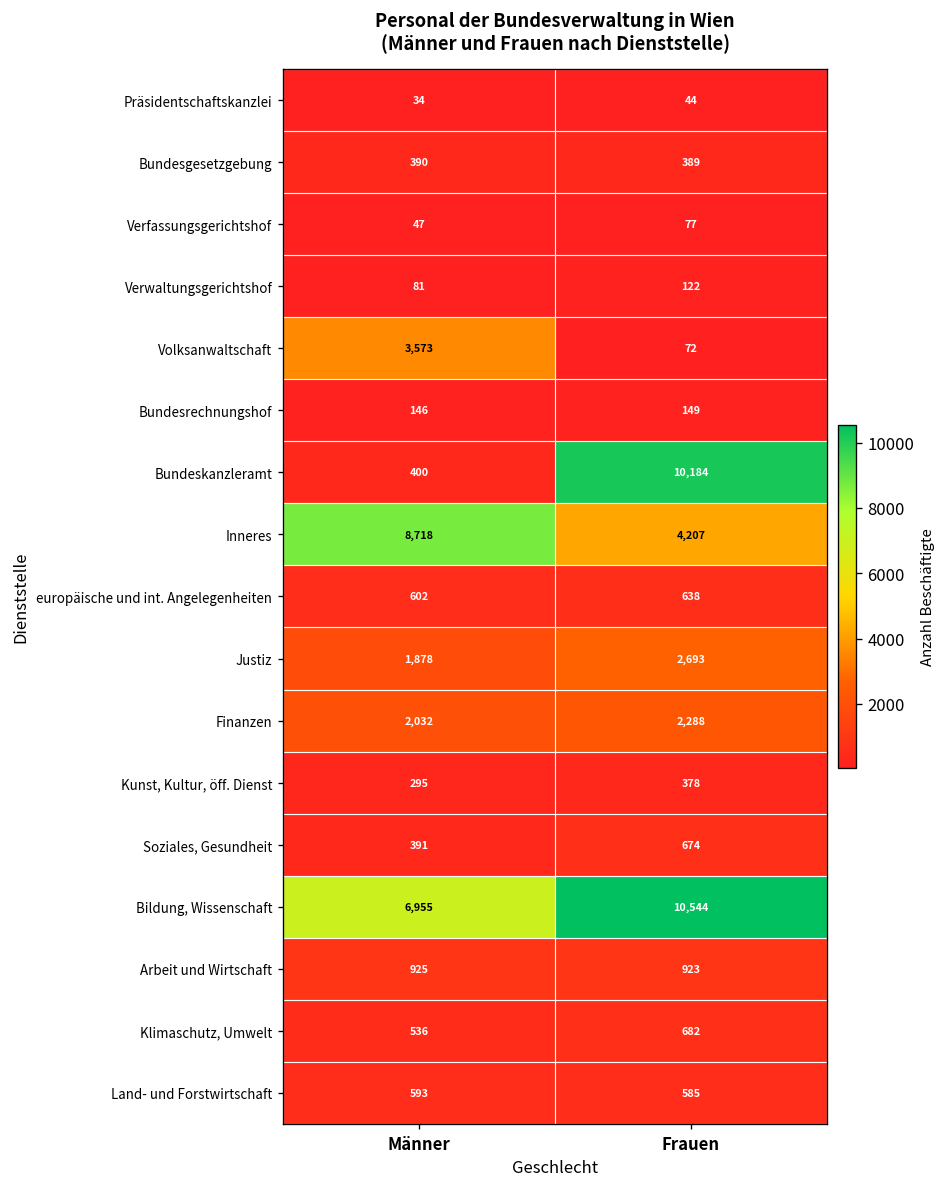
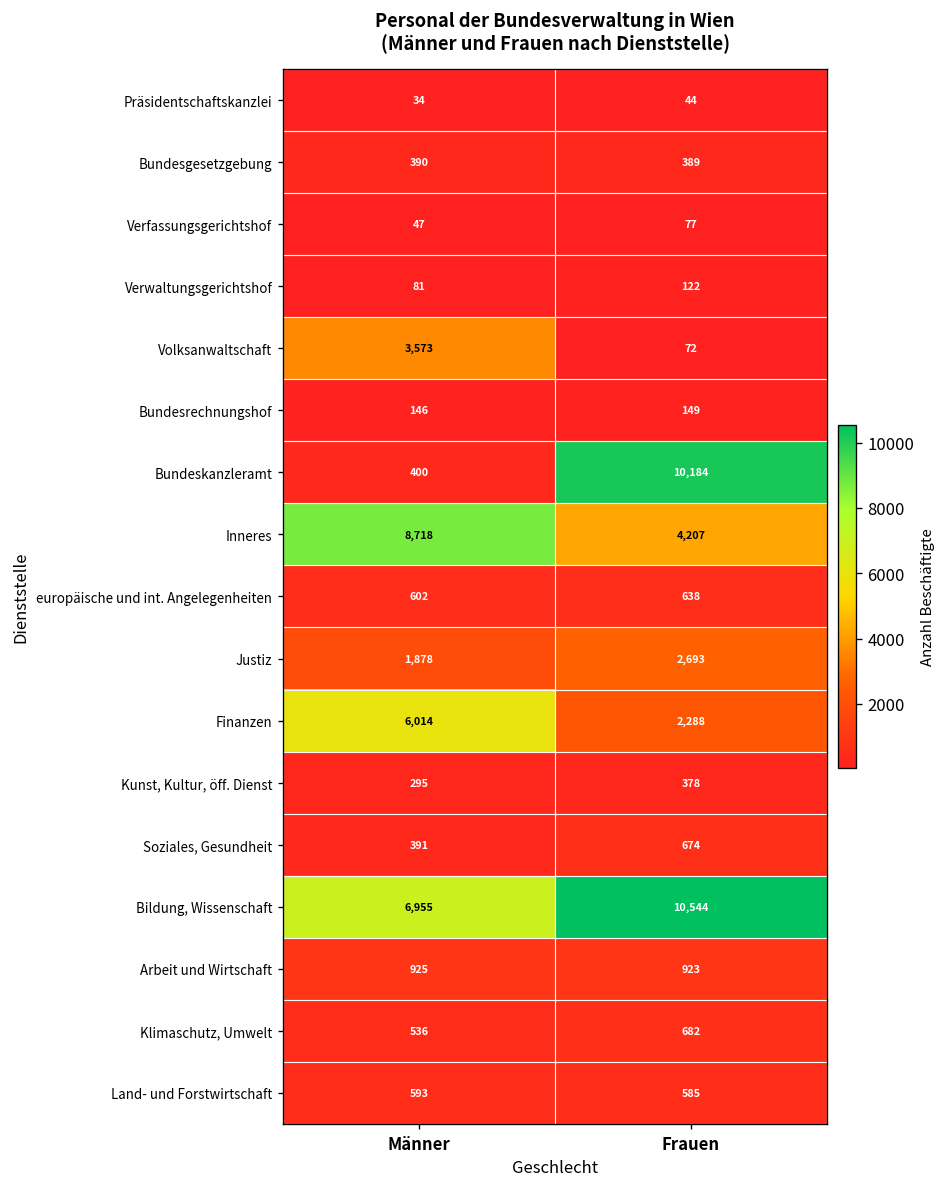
  {
    "Präsidentschaftskanzlei": {
      "Männer": "34",
      "Frauen": "44"
    },
    "Bundesgesetzgebung": {
      "Männer": "390",
      "Frauen": "389"
    },
    "Verfassungsgerichtshof": {
      "Männer": "47",
      "Frauen": "77"
    },
    "Verwaltungsgerichtshof": {
      "Männer": "81",
      "Frauen": "122"
    },
    "Volksanwaltschaft": {
      "Männer": "3,573",
      "Frauen": "72"
    },
    "Bundesrechnungshof": {
      "Männer": "146",
      "Frauen": "149"
    },
    "Bundeskanzleramt": {
      "Männer": "400",
      "Frauen": "10,184"
    },
    "Inneres": {
      "Männer": "8,718",
      "Frauen": "4,207"
    },
    "europäische und int. Angelegenheiten": {
      "Männer": "602",
      "Frauen": "638"
    },
    "Justiz": {
      "Männer": "1,878",
      "Frauen": "2,693"
    },
    "Finanzen": {
-     "Männer": "2,032",
+     "Männer": "6,014",
      "Frauen": "2,288"
    },
    "Kunst, Kultur, öff. Dienst": {
      "Männer": "295",
      "Frauen": "378"
    },
    "Soziales, Gesundheit": {
      "Männer": "391",
      "Frauen": "674"
    },
    "Bildung, Wissenschaft": {
      "Männer": "6,955",
      "Frauen": "10,544"
    },
    "Arbeit und Wirtschaft": {
      "Männer": "925",
      "Frauen": "923"
    },
    "Klimaschutz, Umwelt": {
      "Männer": "536",
      "Frauen": "682"
    },
    "Land- und Forstwirtschaft": {
      "Männer": "593",
      "Frauen": "585"
    }
  }
